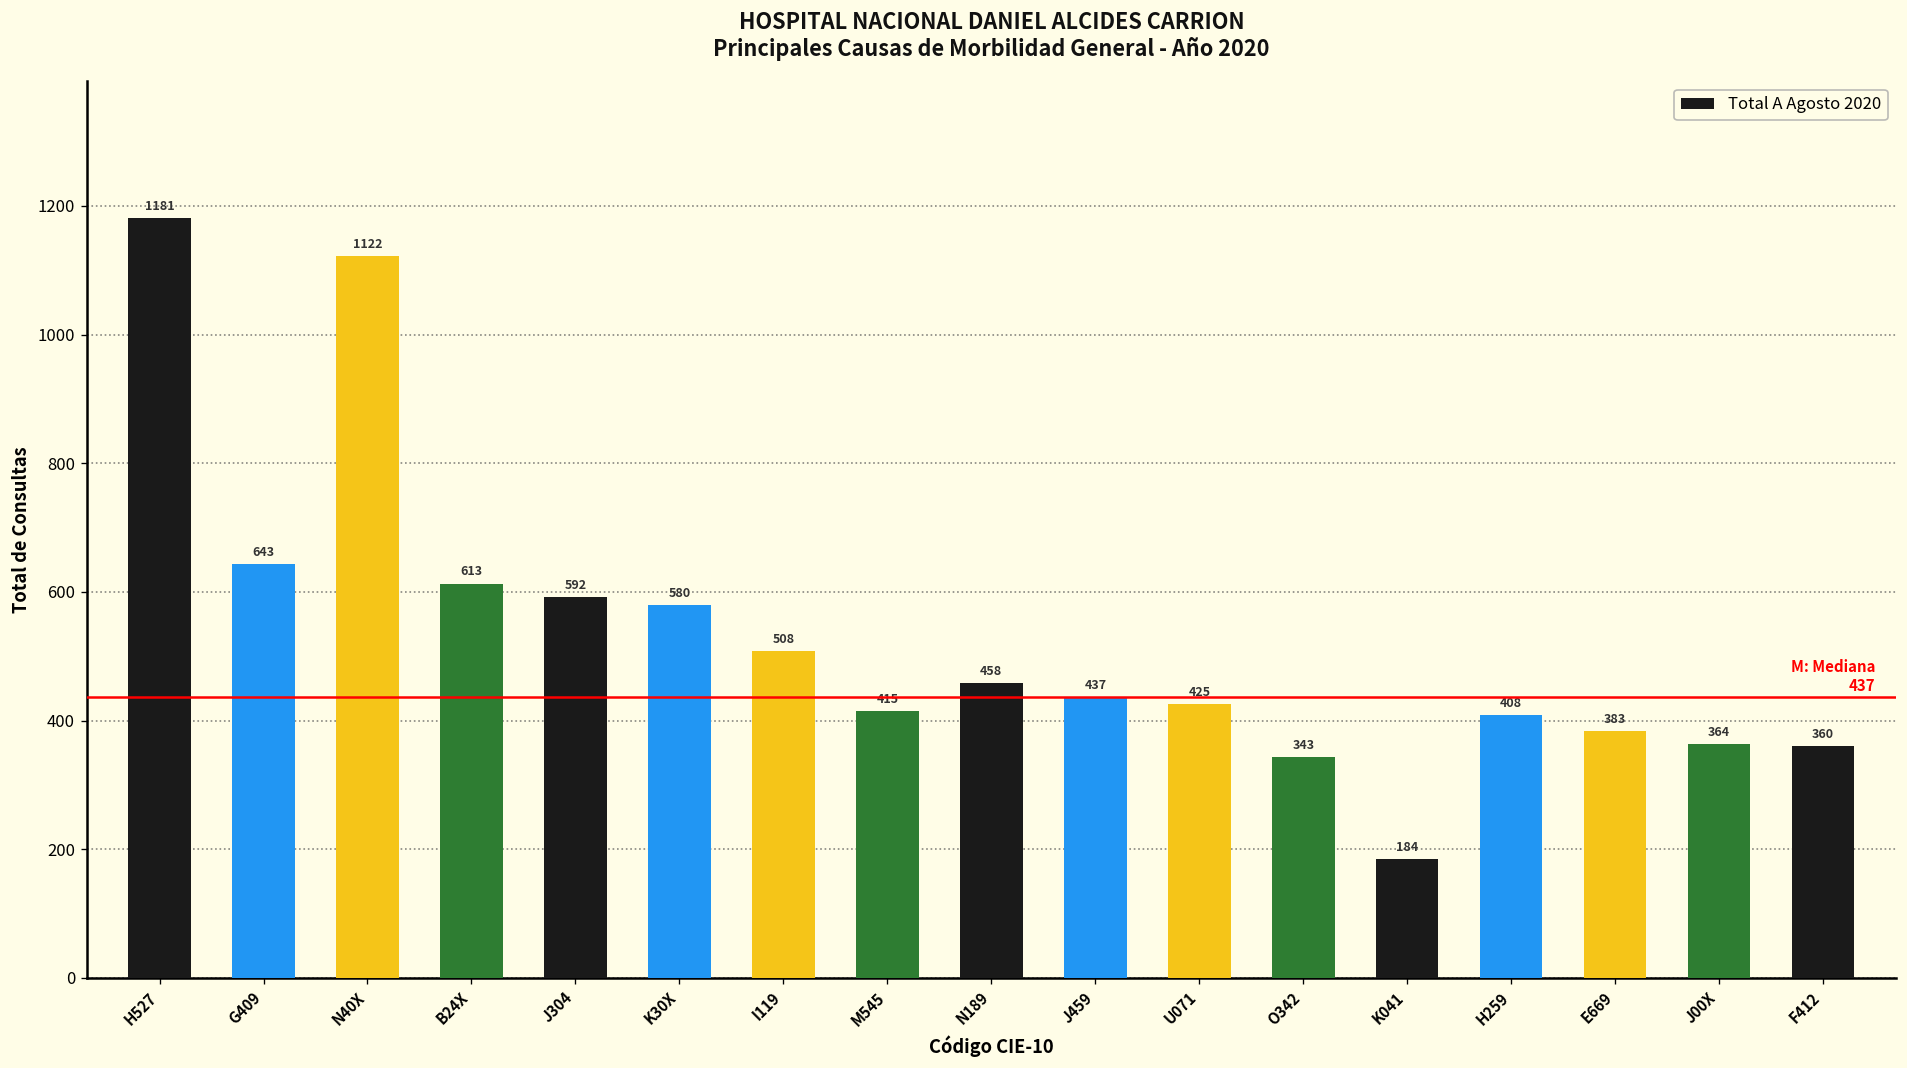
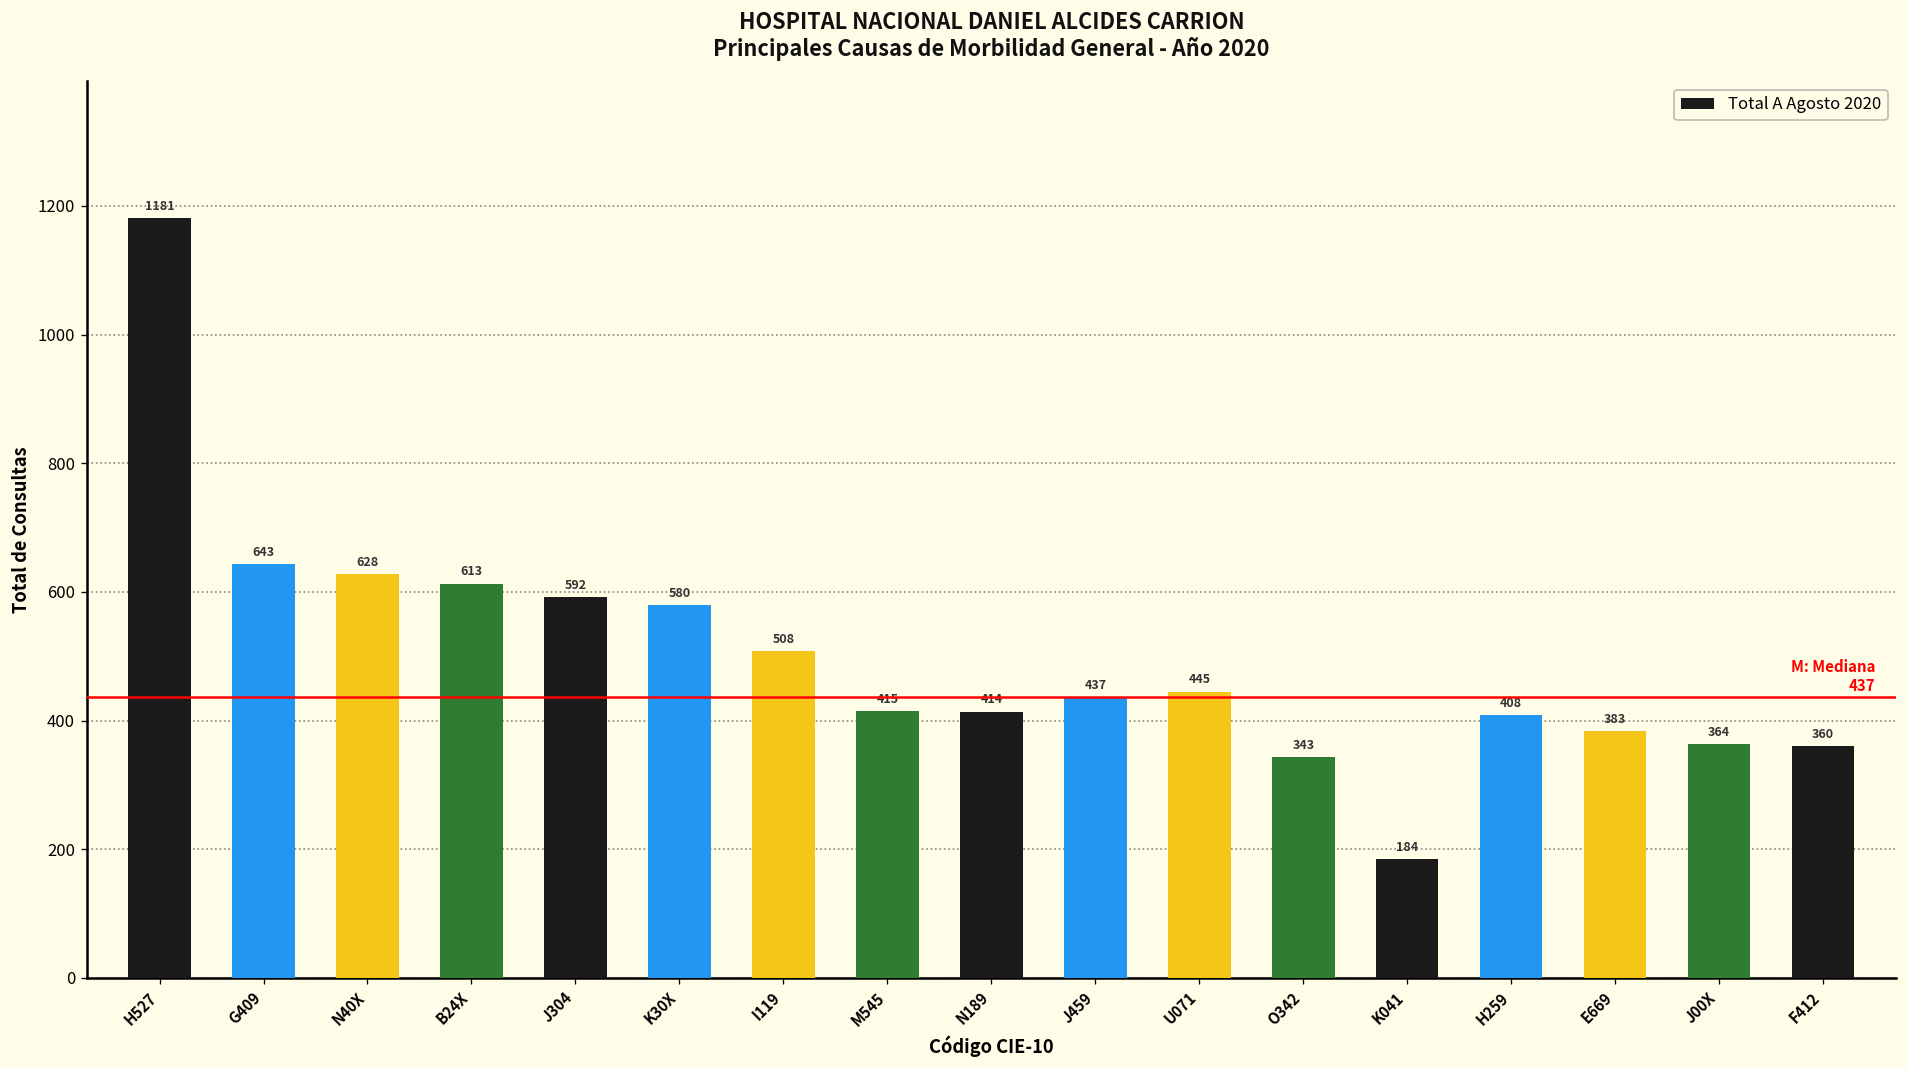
  {
    "H527": 1181,
    "G409": 643,
-   "N40X": 1122,
+   "N40X": 628,
    "B24X": 613,
    "J304": 592,
    "K30X": 580,
    "I119": 508,
    "M545": 415,
-   "N189": 458,
+   "N189": 414,
    "J459": 437,
-   "U071": 425,
+   "U071": 445,
    "O342": 343,
    "K041": 184,
    "H259": 408,
    "E669": 383,
    "J00X": 364,
    "F412": 360
  }
